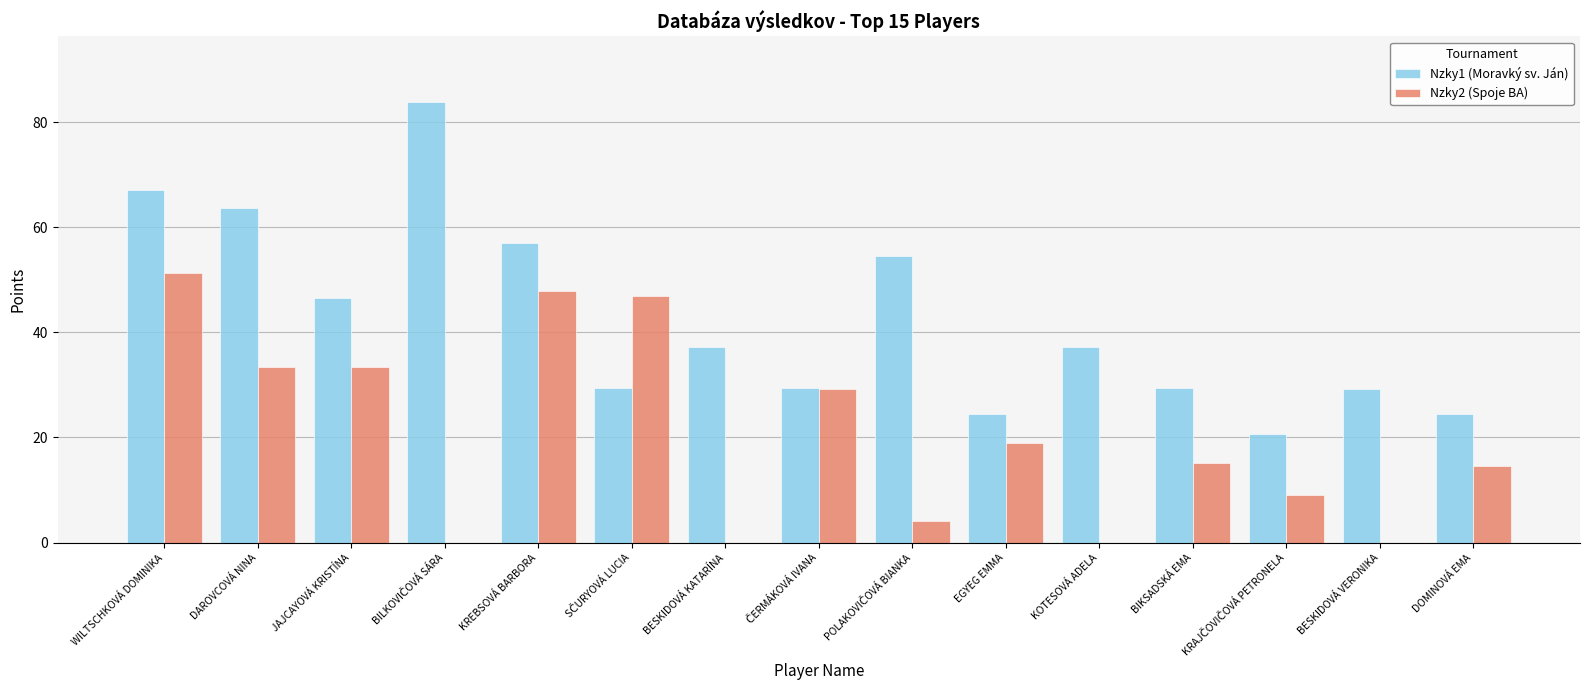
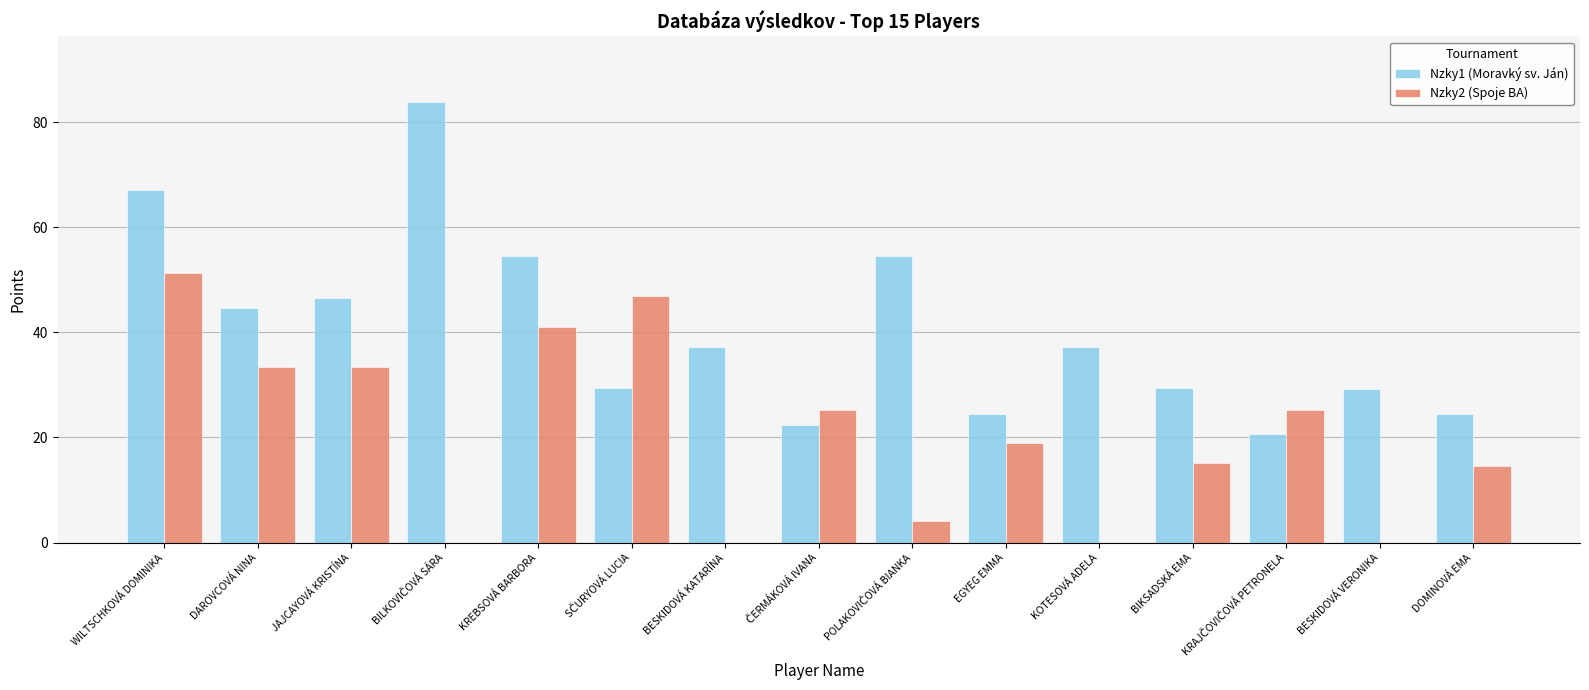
  {
    "Nzky1 (Moravký sv. Ján)": {
      "WILTSCHKOVÁ DOMINIKA": 67,
-     "DAROVCOVÁ NINA": 64,
+     "DAROVCOVÁ NINA": 45,
      "JAJCAYOVÁ KRISTÍNA": 46,
      "BILKOVIČOVÁ SÁRA": 84,
-     "KREBSOVÁ BARBORA": 57,
+     "KREBSOVÁ BARBORA": 54,
      "SČURYOVÁ LUCIA": 29,
      "BESKIDOVÁ KATARÍNA": 37,
-     "ČERMÁKOVÁ IVANA": 29,
+     "ČERMÁKOVÁ IVANA": 22,
      "POLAKOVIČOVÁ BIANKA": 54,
      "EGYEG EMMA": 24,
      "KOTESOVÁ ADELA": 37,
      "BIKSADSKÁ EMA": 29,
      "KRAJČOVIČOVÁ PETRONELA": 21,
      "BESKIDOVÁ VERONIKA": 29,
      "DOMINOVÁ EMA": 24
    },
    "Nzky2 (Spoje BA)": {
      "WILTSCHKOVÁ DOMINIKA": 51,
      "DAROVCOVÁ NINA": 33,
      "JAJCAYOVÁ KRISTÍNA": 33,
      "BILKOVIČOVÁ SÁRA": 0,
-     "KREBSOVÁ BARBORA": 48,
+     "KREBSOVÁ BARBORA": 41,
      "SČURYOVÁ LUCIA": 47,
      "BESKIDOVÁ KATARÍNA": 0,
-     "ČERMÁKOVÁ IVANA": 29,
+     "ČERMÁKOVÁ IVANA": 25,
      "POLAKOVIČOVÁ BIANKA": 4,
      "EGYEG EMMA": 19,
      "KOTESOVÁ ADELA": 0,
      "BIKSADSKÁ EMA": 15,
-     "KRAJČOVIČOVÁ PETRONELA": 9,
+     "KRAJČOVIČOVÁ PETRONELA": 25,
      "BESKIDOVÁ VERONIKA": 0,
      "DOMINOVÁ EMA": 15
    }
  }
